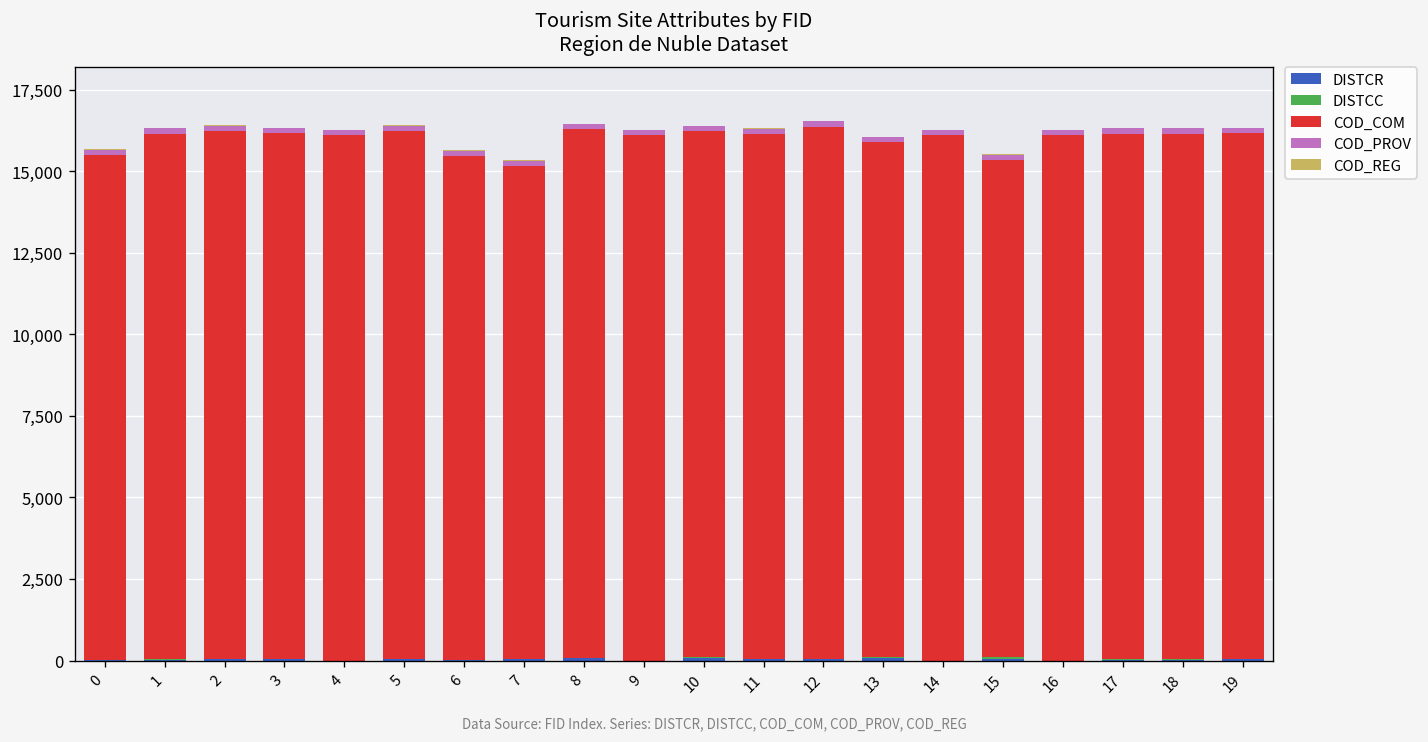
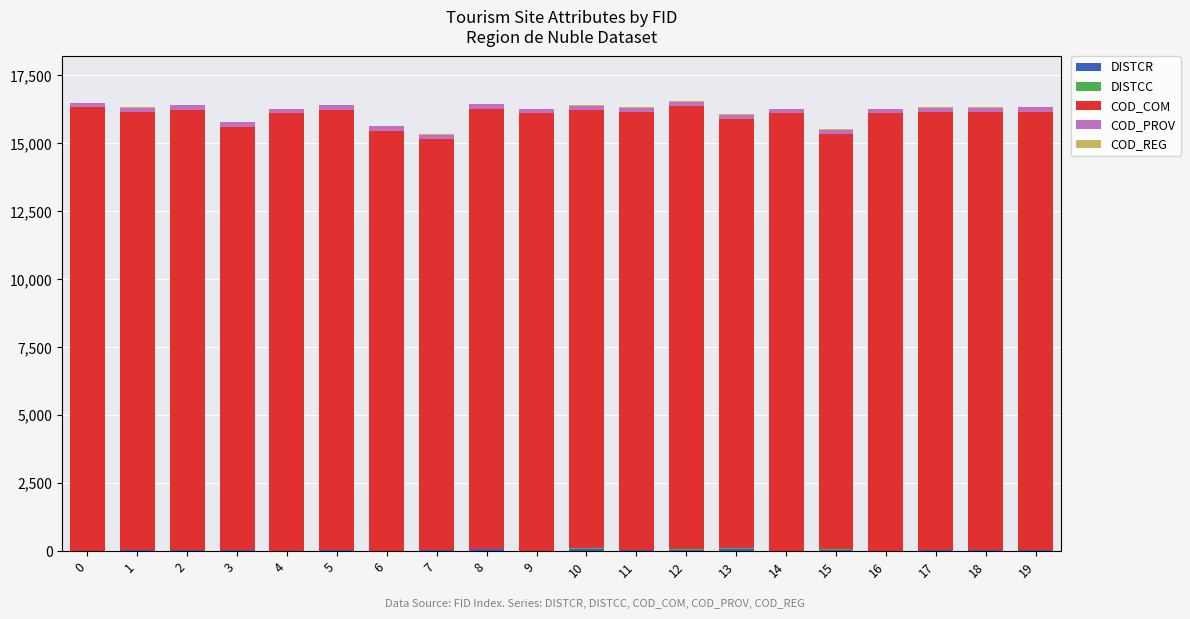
  {
    "DISTCR": {
      "4": "0",
      "9": "0",
      "14": "0",
      "16": "0"
    },
    "DISTCC": {
      "0": "0",
      "2": "0",
      "3": "0",
      "4": "0",
      "5": "0",
      "6": "0",
      "7": "0",
      "8": "0",
      "9": "0",
      "14": "0",
      "16": "0",
      "19": "0"
    },
    "COD_COM": {
-     "0": "15,500",
+     "0": "16,300",
      "1": "16,100",
      "2": "16,200",
-     "3": "16,100",
+     "3": "15,600",
      "4": "16,100",
      "5": "16,200",
      "6": "15,400",
      "7": "15,100",
      "8": "16,200",
      "9": "16,100",
      "10": "16,100",
      "11": "16,100",
      "12": "16,300",
      "13": "15,800",
      "14": "16,100",
      "15": "15,200",
      "16": "16,100",
      "17": "16,100",
      "18": "16,100",
      "19": "16,100"
    },
    "COD_PROV": {
      "0": "200",
      "1": "200",
      "2": "200",
      "3": "200",
      "4": "200",
      "5": "200",
      "6": "200",
      "7": "200",
      "8": "200",
      "9": "200",
      "10": "200",
      "11": "200",
      "12": "200",
      "13": "200",
      "14": "200",
      "15": "200",
      "16": "200",
      "17": "200",
      "18": "200",
      "19": "200"
    }
  }
